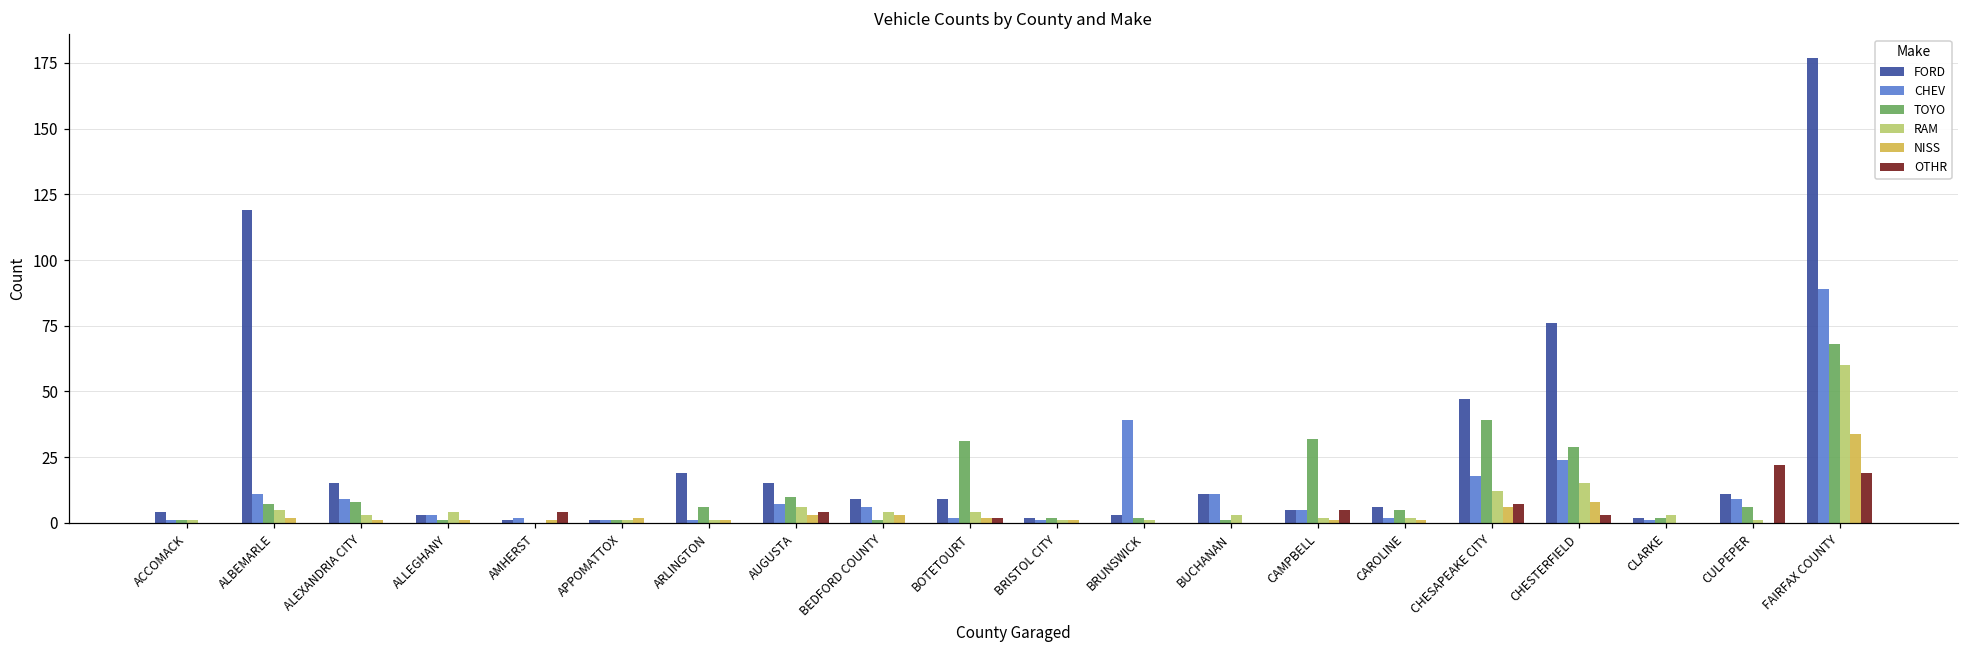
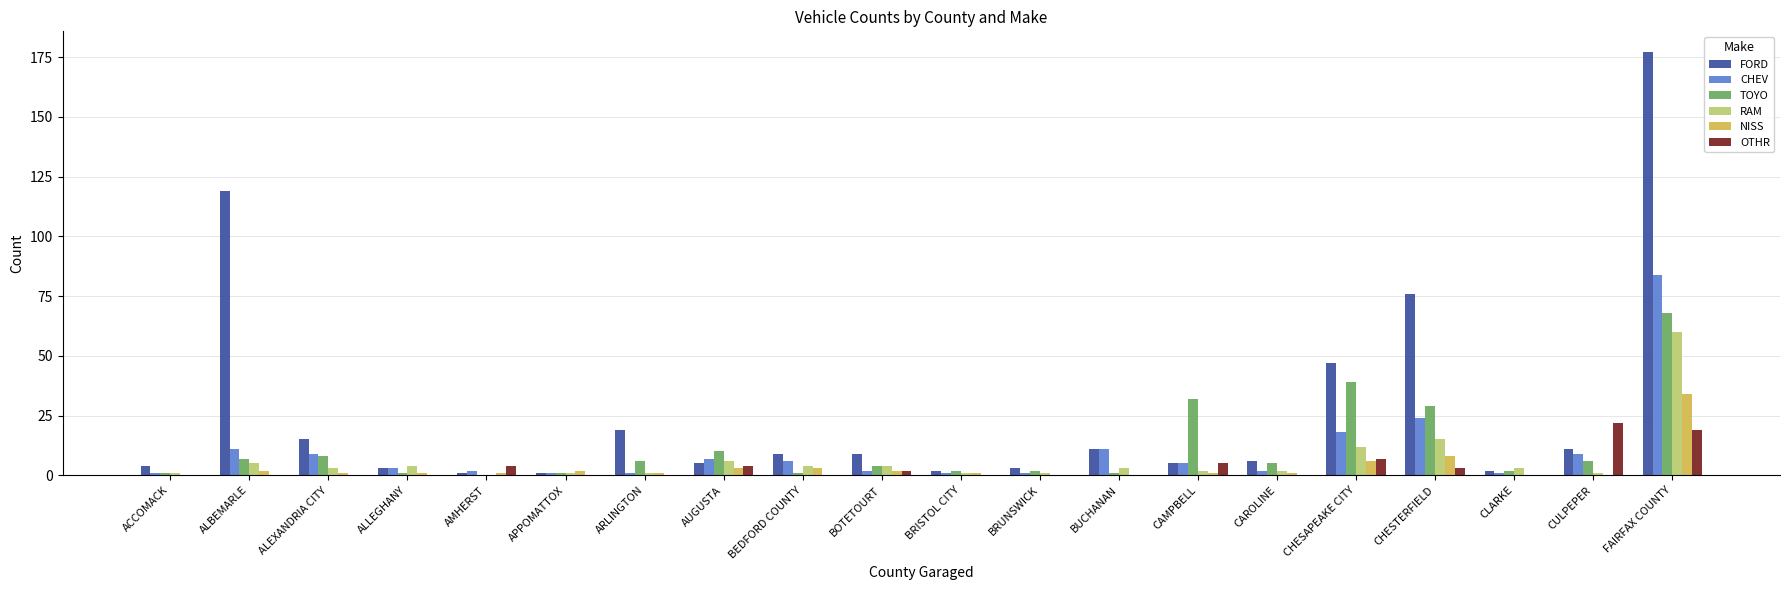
  {
    "FORD": {
      "ACCOMACK": 4,
      "ALBEMARLE": 119,
      "ALEXANDRIA CITY": 15,
      "ALLEGHANY": 3,
      "ARLINGTON": 19,
-     "AUGUSTA": 15,
+     "AUGUSTA": 5,
      "BEDFORD COUNTY": 9,
      "BOTETOURT": 9,
      "BRISTOL CITY": 2,
      "BRUNSWICK": 3,
      "BUCHANAN": 11,
      "CAMPBELL": 5,
      "CAROLINE": 6,
      "CHESAPEAKE CITY": 47,
      "CHESTERFIELD": 76,
      "CLARKE": 2,
      "CULPEPER": 11,
      "FAIRFAX COUNTY": 177
    },
    "CHEV": {
      "ALBEMARLE": 11,
      "ALEXANDRIA CITY": 9,
      "ALLEGHANY": 3,
      "AMHERST": 2,
      "AUGUSTA": 7,
      "BEDFORD COUNTY": 6,
      "BOTETOURT": 2,
-     "BRUNSWICK": 39,
+     "BRUNSWICK": 1,
      "BUCHANAN": 11,
      "CAMPBELL": 5,
      "CAROLINE": 2,
      "CHESAPEAKE CITY": 18,
      "CHESTERFIELD": 24,
      "CULPEPER": 9,
-     "FAIRFAX COUNTY": 89
+     "FAIRFAX COUNTY": 84
    },
    "TOYO": {
      "ALBEMARLE": 7,
      "ALEXANDRIA CITY": 8,
      "AMHERST": 0,
      "ARLINGTON": 6,
      "AUGUSTA": 10,
-     "BOTETOURT": 31,
+     "BOTETOURT": 4,
      "BRISTOL CITY": 2,
      "BRUNSWICK": 2,
      "CAMPBELL": 32,
      "CAROLINE": 5,
      "CHESAPEAKE CITY": 39,
      "CHESTERFIELD": 29,
      "CLARKE": 2,
      "CULPEPER": 6,
      "FAIRFAX COUNTY": 68
    },
    "OTHR": {
      "ACCOMACK": 0,
      "ALBEMARLE": 0,
      "ALEXANDRIA CITY": 0,
      "ALLEGHANY": 0,
      "AMHERST": 4,
      "APPOMATTOX": 0,
      "ARLINGTON": 0,
      "AUGUSTA": 4,
      "BEDFORD COUNTY": 0,
      "BOTETOURT": 2,
      "BRISTOL CITY": 0,
      "BRUNSWICK": 0,
      "BUCHANAN": 0,
      "CAMPBELL": 5,
      "CAROLINE": 0,
      "CHESAPEAKE CITY": 7,
      "CHESTERFIELD": 3,
      "CLARKE": 0,
      "CULPEPER": 22,
      "FAIRFAX COUNTY": 19
    }
  }
